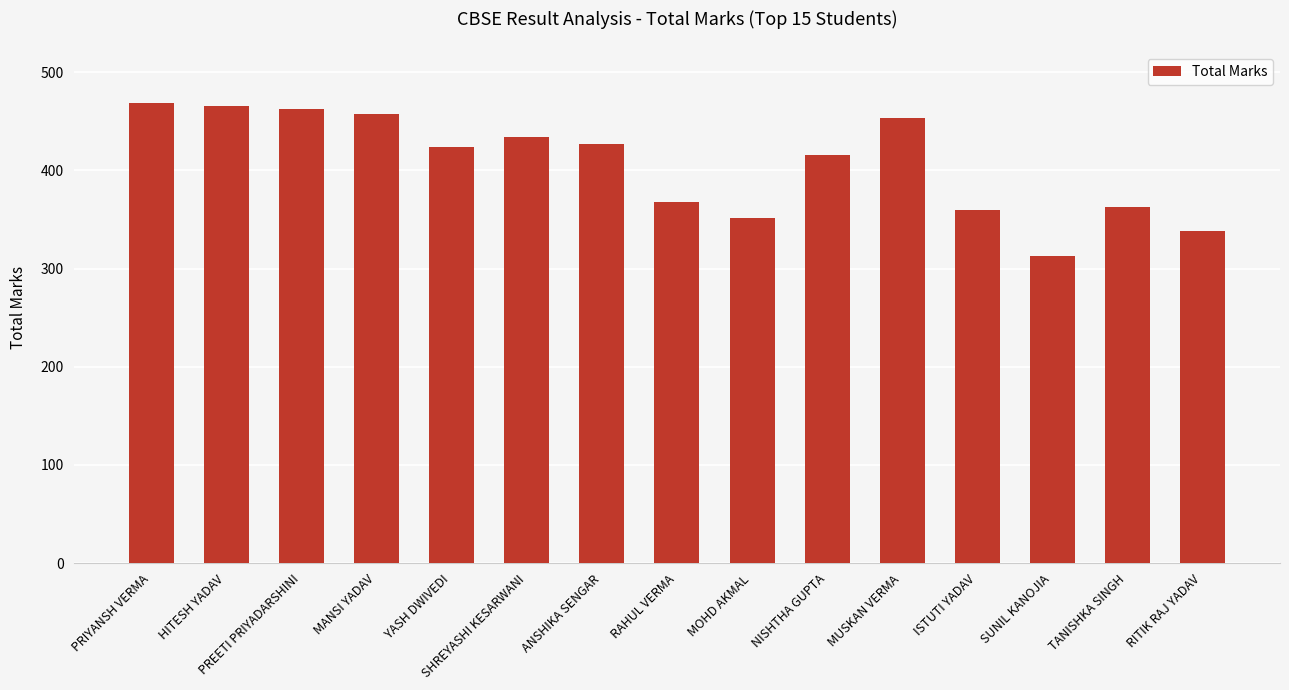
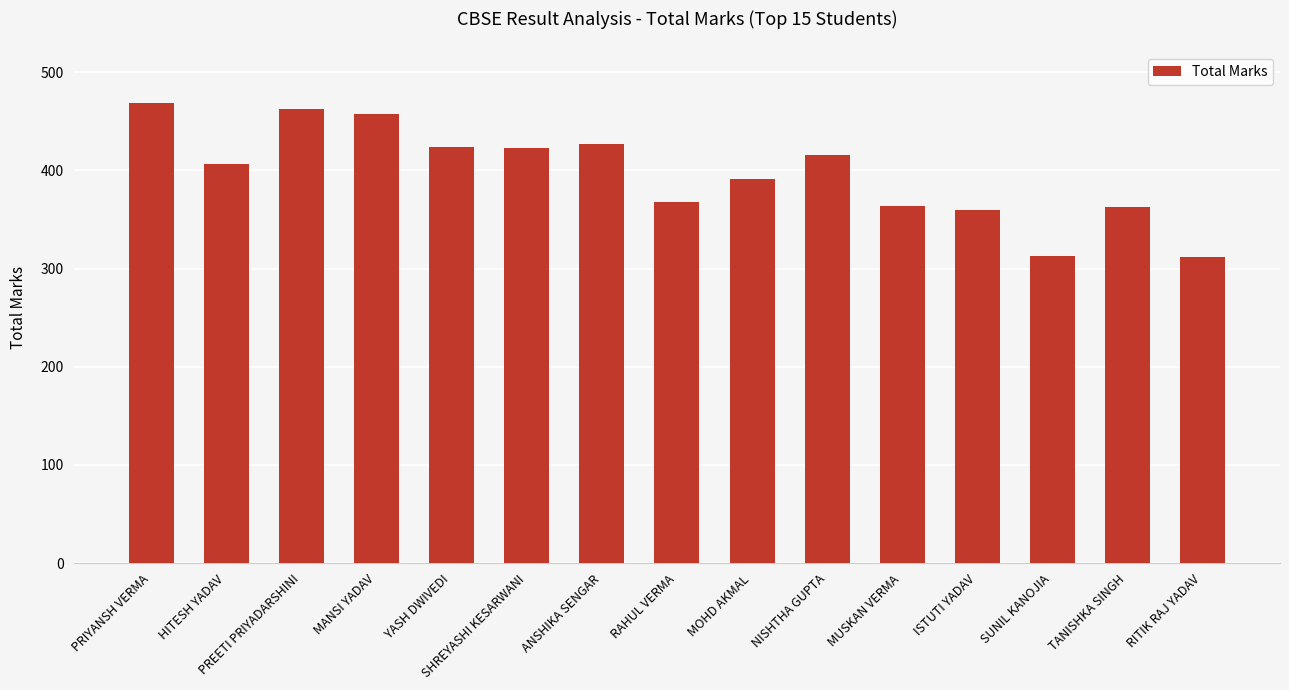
  {
    "PRIYANSH VERMA": 470,
-   "HITESH YADAV": 470,
+   "HITESH YADAV": 410,
    "PREETI PRIYADARSHINI": 460,
    "MANSI YADAV": 460,
    "YASH DWIVEDI": 420,
-   "SHREYASHI KESARWANI": 430,
+   "SHREYASHI KESARWANI": 420,
    "ANSHIKA SENGAR": 430,
    "RAHUL VERMA": 370,
-   "MOHD AKMAL": 350,
+   "MOHD AKMAL": 390,
    "NISHTHA GUPTA": 420,
-   "MUSKAN VERMA": 450,
+   "MUSKAN VERMA": 360,
    "ISTUTI YADAV": 360,
    "SUNIL KANOJIA": 310,
    "TANISHKA SINGH": 360,
-   "RITIK RAJ YADAV": 340
+   "RITIK RAJ YADAV": 310
  }
